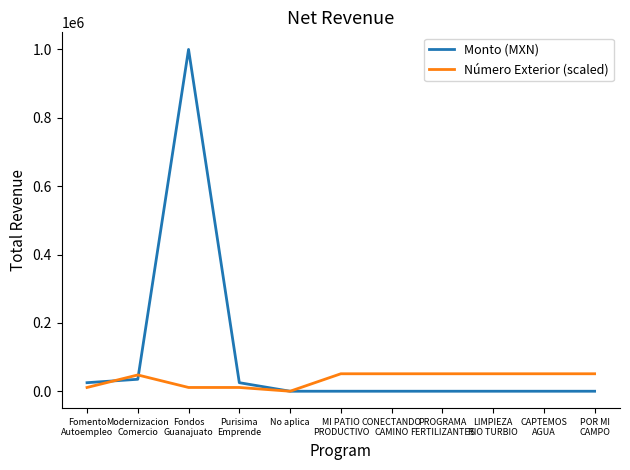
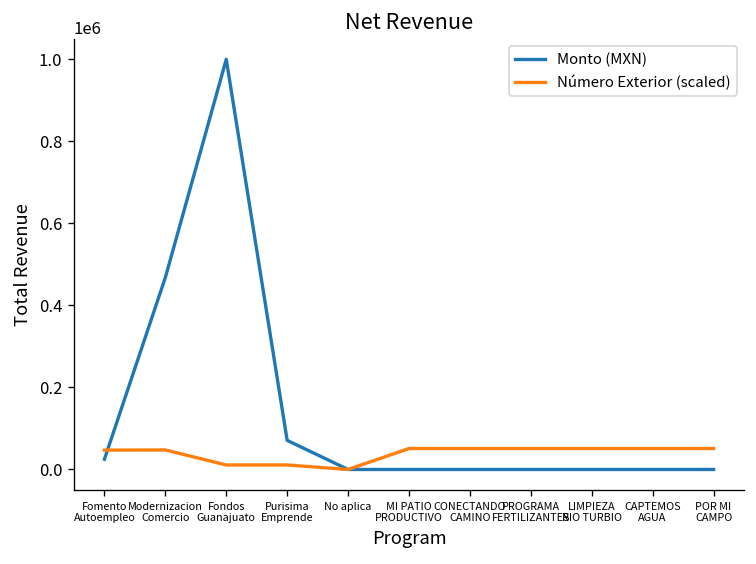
  {
    "Monto (MXN)": {
      "Fomento Autoempleo": 30000,
-     "Modernizacion Comercio": 40000,
+     "Modernizacion Comercio": 470000,
      "Fondos Guanajuato": 1000000,
-     "Purisima Emprende": 30000,
+     "Purisima Emprende": 70000,
      "MI PATIO PRODUCTIVO": 0,
      "LIMPIEZA RIO TURBIO": 0,
      "CAPTEMOS AGUA": 0,
      "POR MI CAMPO": 0
    },
    "Número Exterior (scaled)": {
-     "Fomento Autoempleo": 10000,
+     "Fomento Autoempleo": 50000,
      "Modernizacion Comercio": 50000,
      "Fondos Guanajuato": 10000,
      "Purisima Emprende": 10000,
      "MI PATIO PRODUCTIVO": 50000,
      "LIMPIEZA RIO TURBIO": 50000,
      "CAPTEMOS AGUA": 50000,
      "POR MI CAMPO": 50000
    }
  }
